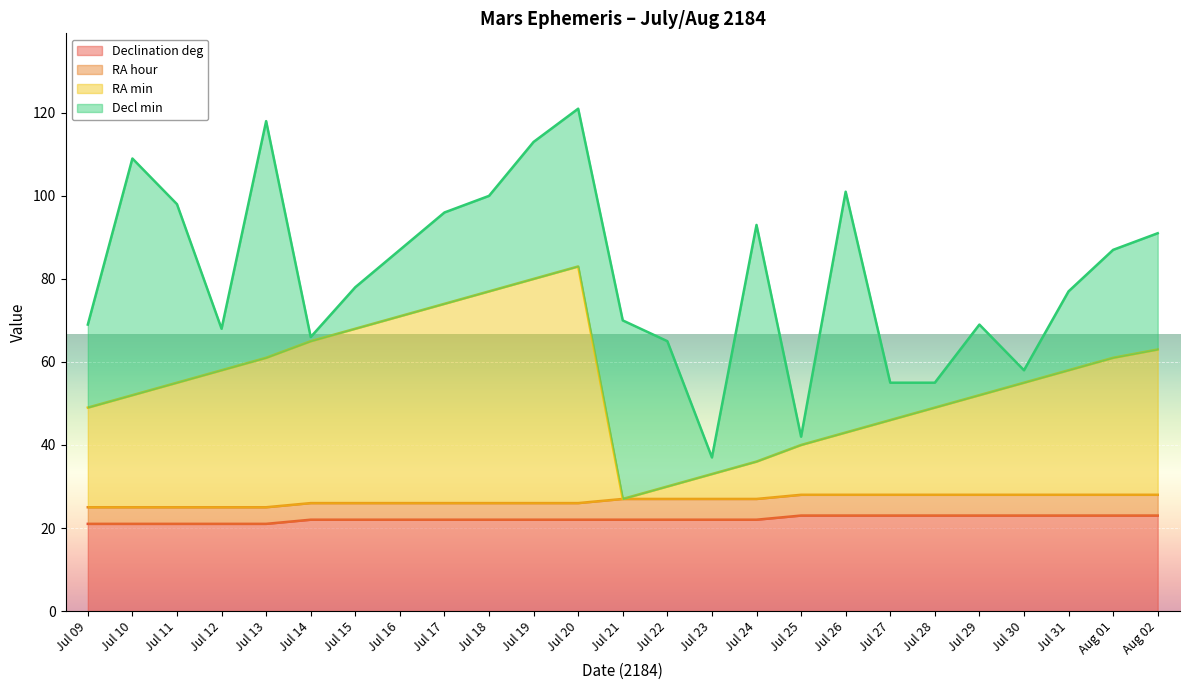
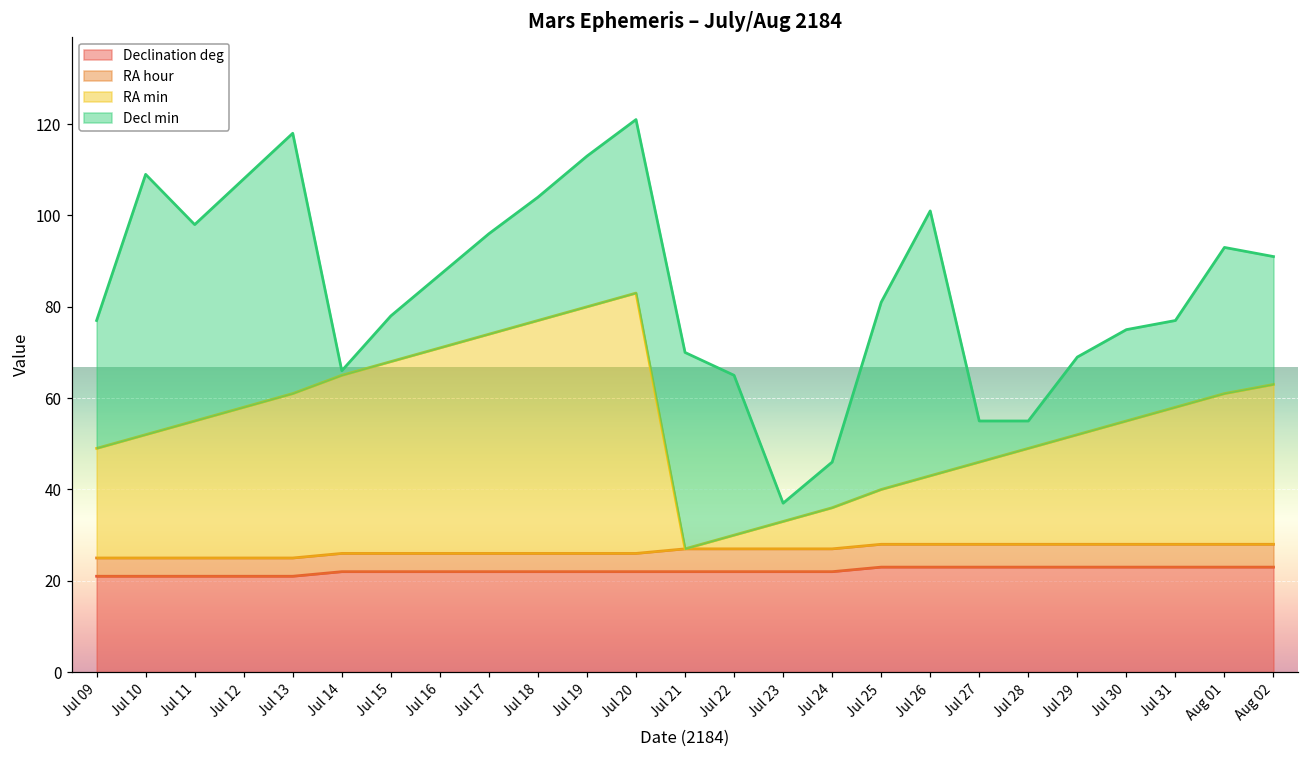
  {
    "Decl min": {
-     "Jul 09": 20,
+     "Jul 09": 28,
      "Jul 10": 57,
      "Jul 11": 43,
-     "Jul 12": 10,
+     "Jul 12": 50,
      "Jul 13": 57,
      "Jul 14": 1,
      "Jul 15": 10,
      "Jul 16": 16,
      "Jul 17": 22,
-     "Jul 18": 23,
+     "Jul 18": 27,
      "Jul 19": 33,
      "Jul 20": 38,
      "Jul 21": 43,
      "Jul 22": 35,
      "Jul 23": 4,
-     "Jul 24": 57,
-     "Jul 25": 2,
+     "Jul 24": 10,
+     "Jul 25": 41,
      "Jul 26": 58,
      "Jul 27": 9,
      "Jul 28": 6,
      "Jul 29": 17,
-     "Jul 30": 3,
+     "Jul 30": 20,
      "Jul 31": 19,
-     "Aug 01": 26,
+     "Aug 01": 32,
      "Aug 02": 28
    }
  }
